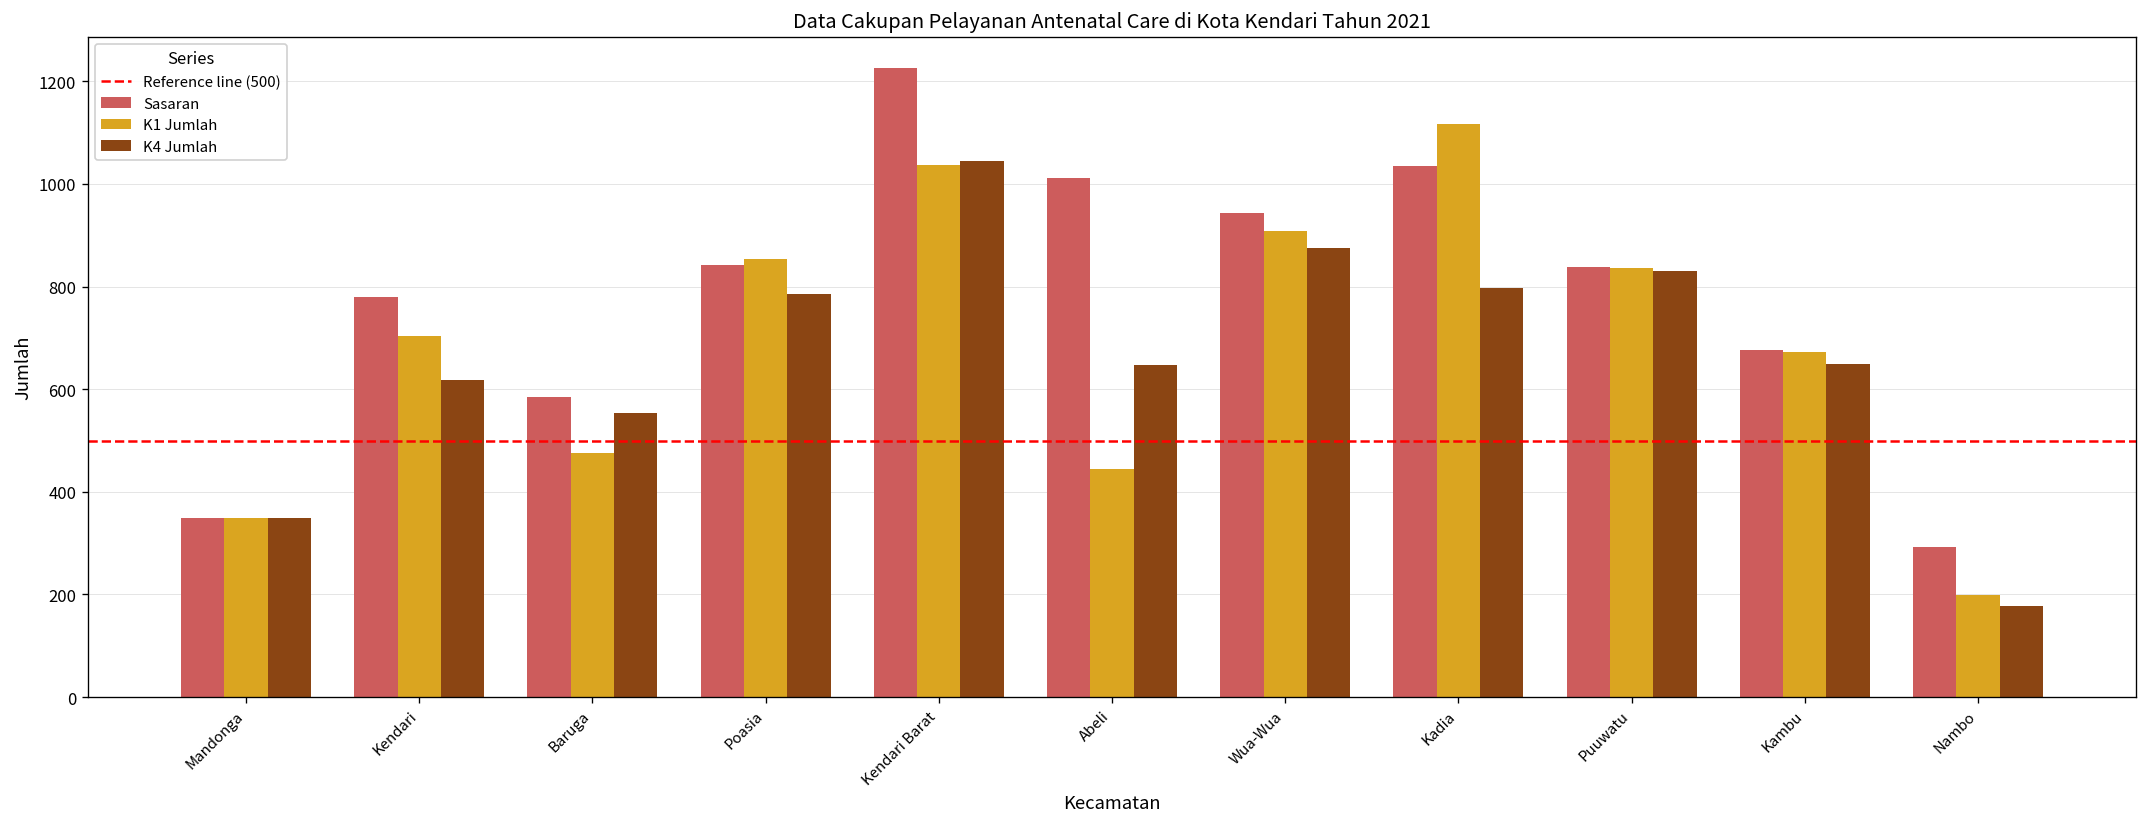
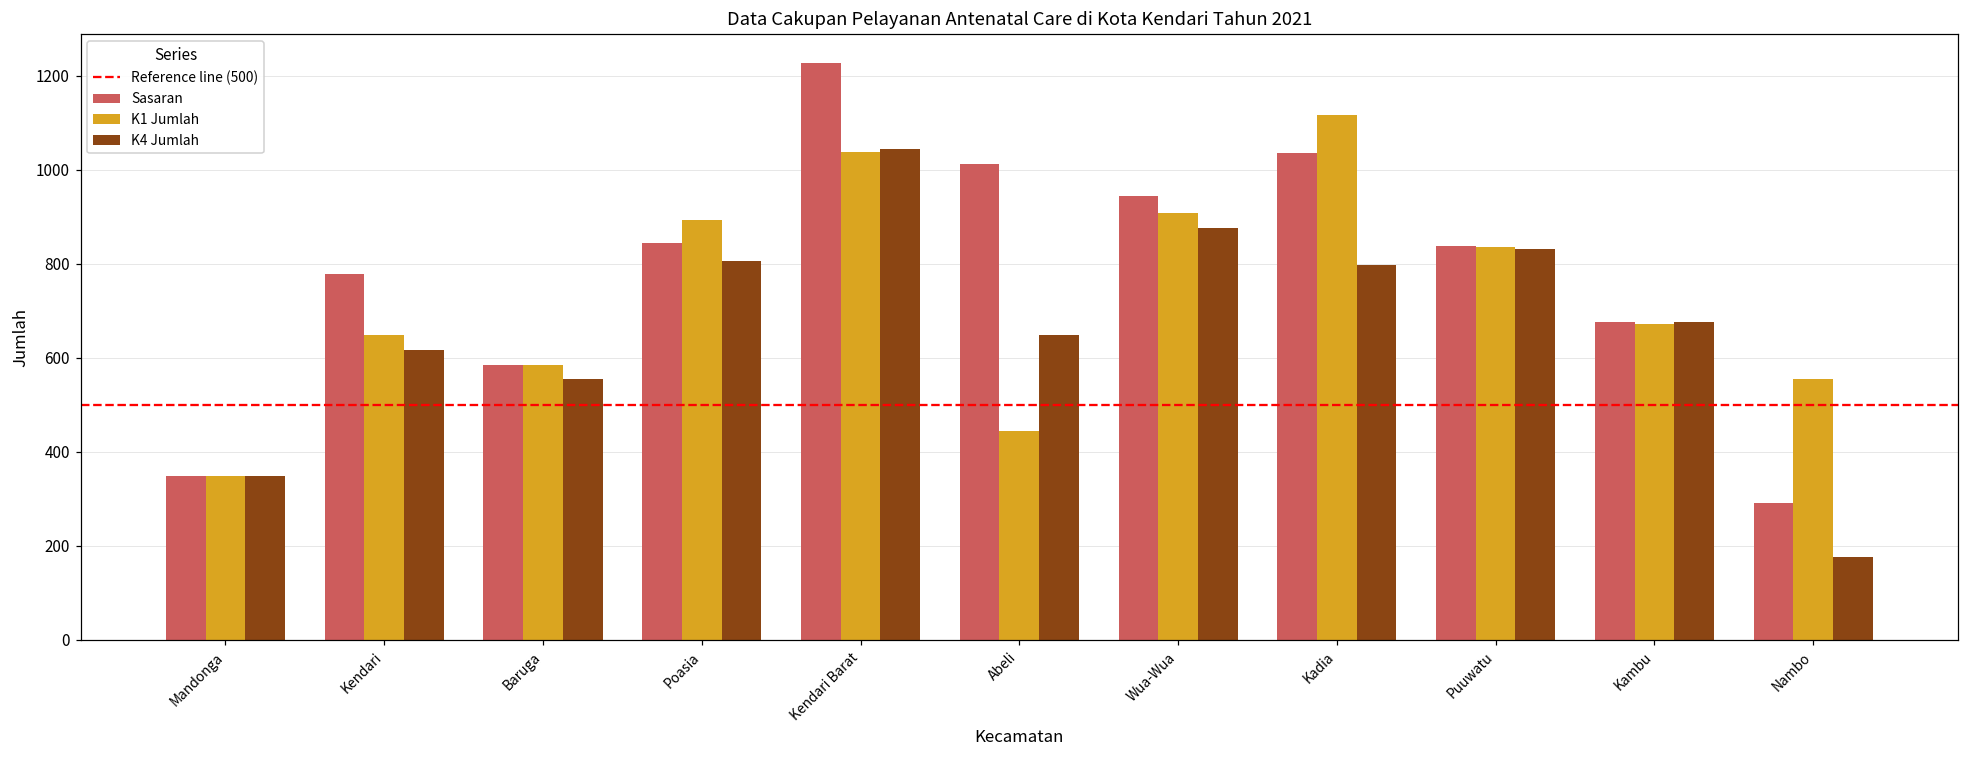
  {
    "Sasaran": {
      "Mandonga": 350,
      "Kendari": 780,
      "Baruga": 590,
      "Poasia": 840,
      "Kendari Barat": 1230,
      "Abeli": 1010,
      "Wua-Wua": 940,
      "Kadia": 1040,
      "Puuwatu": 840,
      "Kambu": 680,
      "Nambo": 290
    },
    "K1 Jumlah": {
      "Mandonga": 350,
-     "Kendari": 700,
-     "Baruga": 480,
-     "Poasia": 850,
+     "Kendari": 650,
+     "Baruga": 590,
+     "Poasia": 890,
      "Kendari Barat": 1040,
      "Abeli": 450,
      "Wua-Wua": 910,
      "Kadia": 1120,
      "Puuwatu": 840,
      "Kambu": 670,
-     "Nambo": 200
+     "Nambo": 550
    },
    "K4 Jumlah": {
      "Mandonga": 350,
      "Kendari": 620,
      "Baruga": 550,
-     "Poasia": 790,
+     "Poasia": 810,
      "Kendari Barat": 1040,
      "Abeli": 650,
      "Wua-Wua": 880,
      "Kadia": 800,
      "Puuwatu": 830,
-     "Kambu": 650,
+     "Kambu": 680,
      "Nambo": 180
    }
  }
